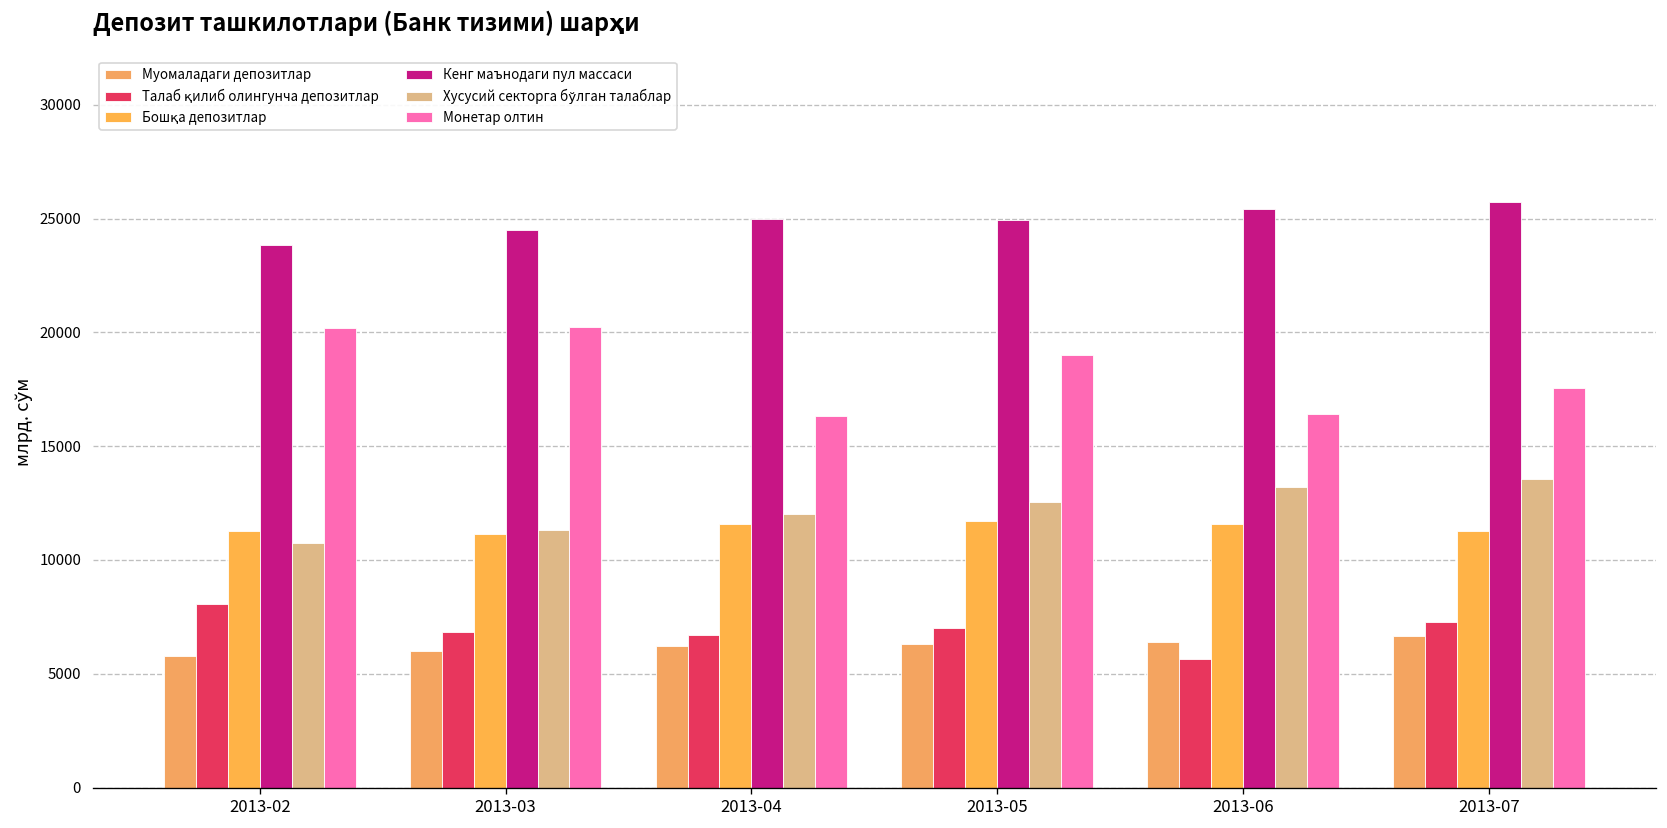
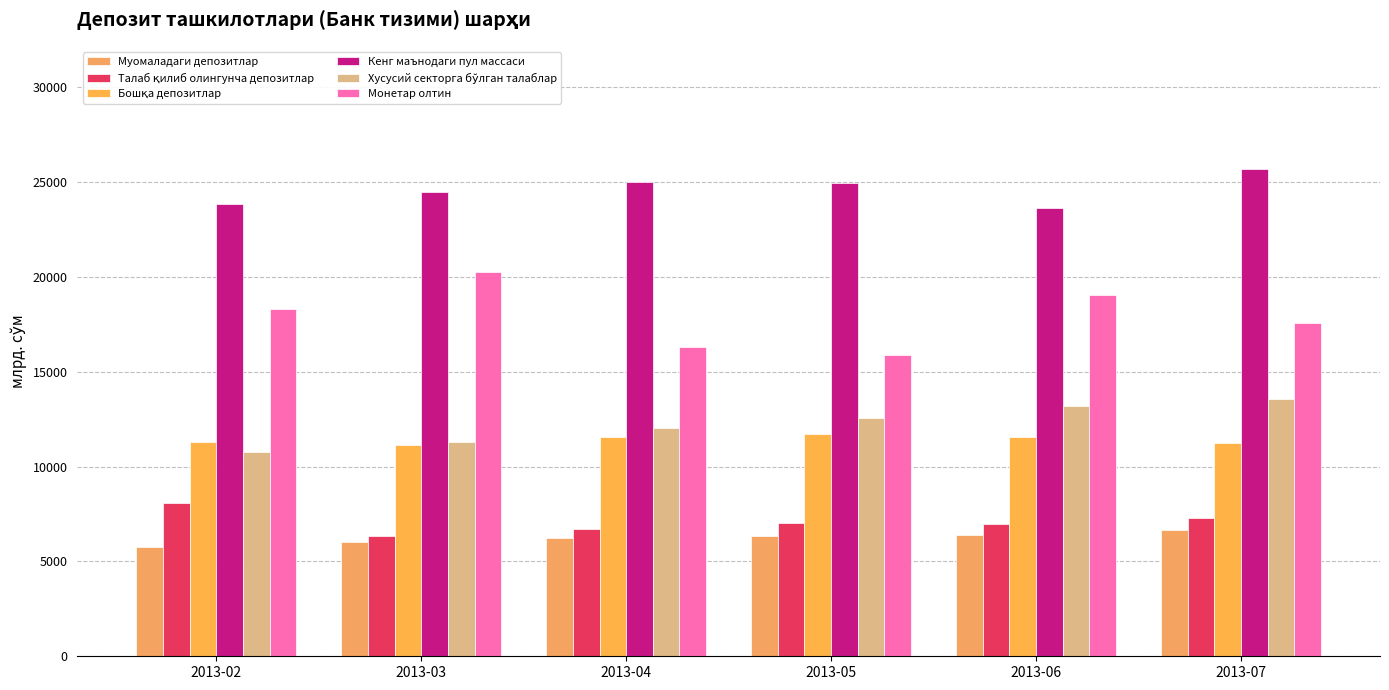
  {
    "Талаб қилиб олингунча депозитлар": {
      "2013-02": 8100,
-     "2013-03": 6900,
+     "2013-03": 6300,
      "2013-04": 6700,
      "2013-05": 7000,
-     "2013-06": 5700,
+     "2013-06": 7000,
      "2013-07": 7300
    },
    "Кенг маънодаги пул массаси": {
      "2013-02": 23800,
      "2013-03": 24500,
      "2013-04": 25000,
      "2013-05": 24900,
-     "2013-06": 25400,
+     "2013-06": 23600,
      "2013-07": 25700
    },
    "Монетар олтин": {
-     "2013-02": 20200,
+     "2013-02": 18300,
      "2013-03": 20200,
      "2013-04": 16300,
-     "2013-05": 19000,
-     "2013-06": 16400,
+     "2013-05": 15900,
+     "2013-06": 19100,
      "2013-07": 17600
    }
  }
